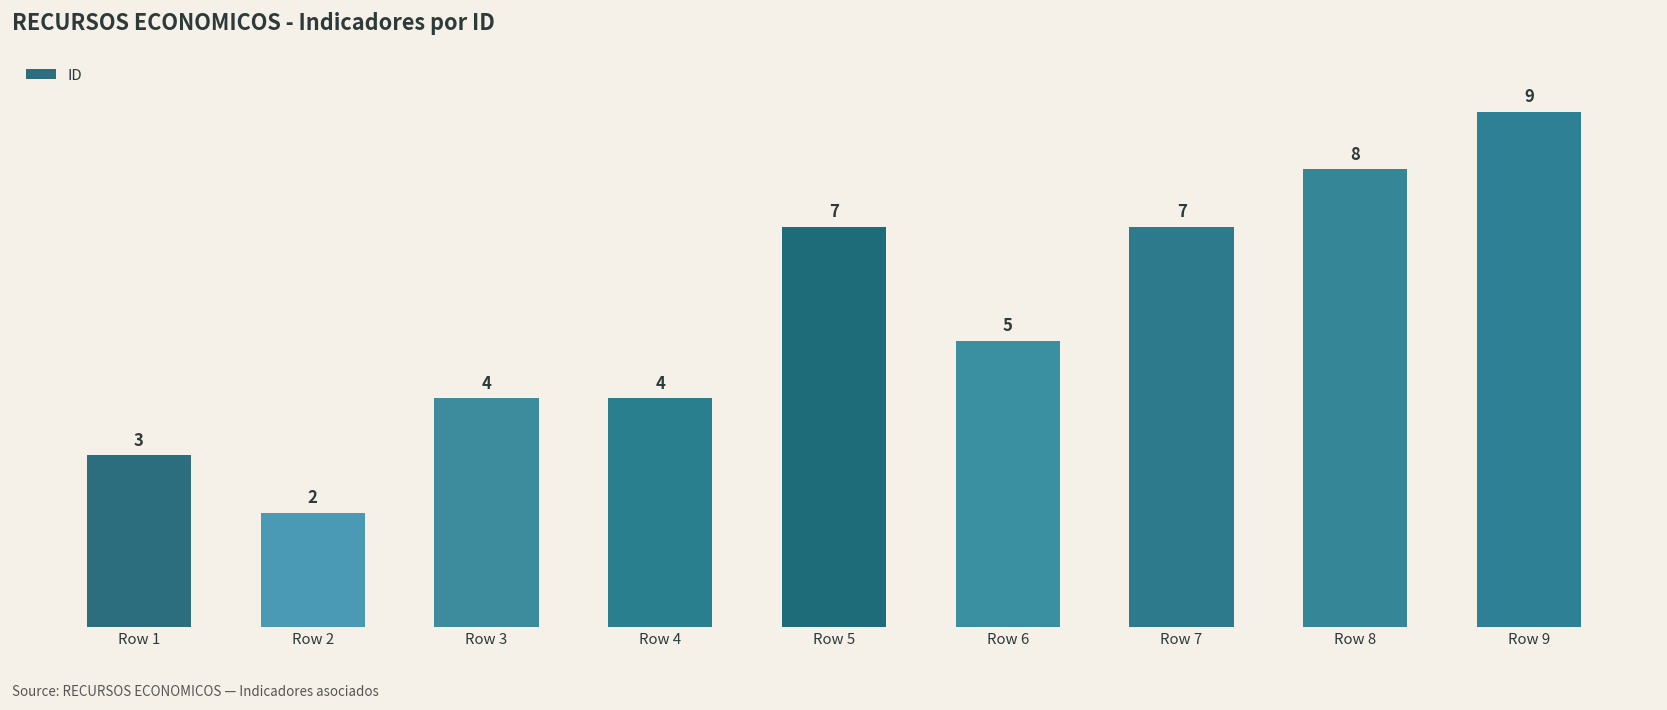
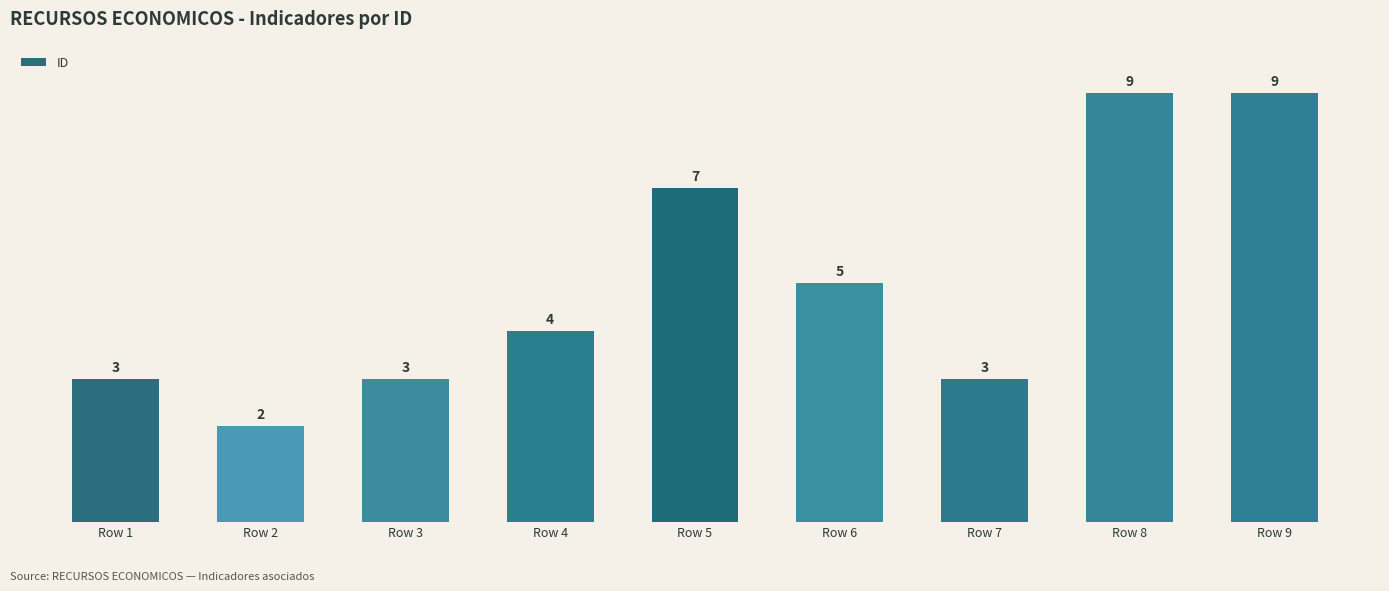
  {
    "Row 1": 3,
    "Row 2": 2,
-   "Row 3": 4,
+   "Row 3": 3,
    "Row 4": 4,
    "Row 5": 7,
    "Row 6": 5,
-   "Row 7": 7,
-   "Row 8": 8,
+   "Row 7": 3,
+   "Row 8": 9,
    "Row 9": 9
  }
